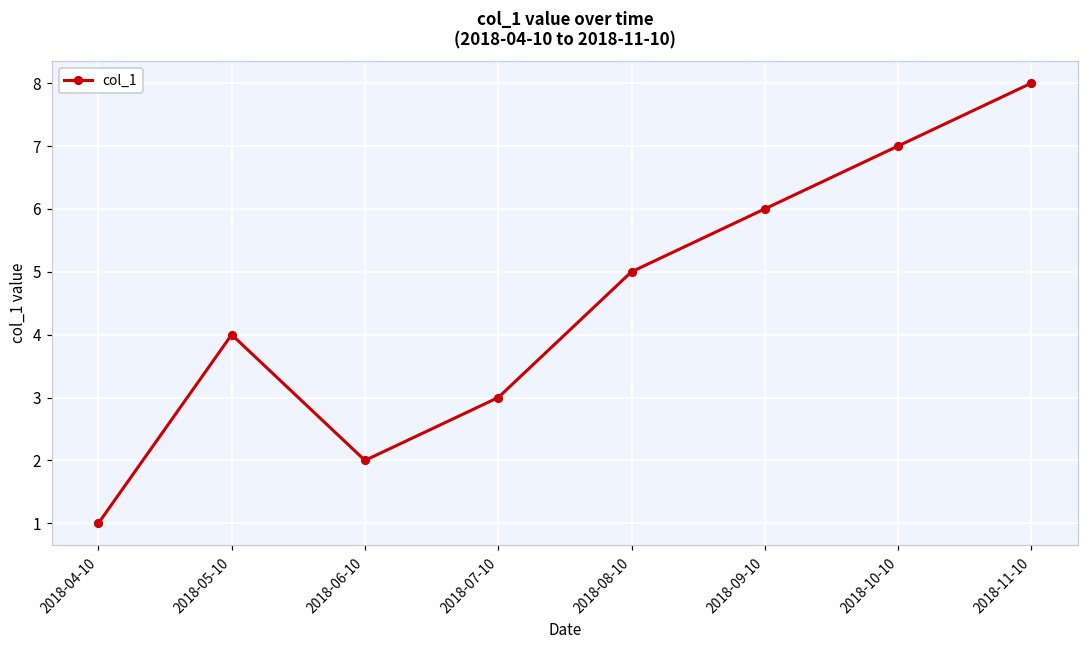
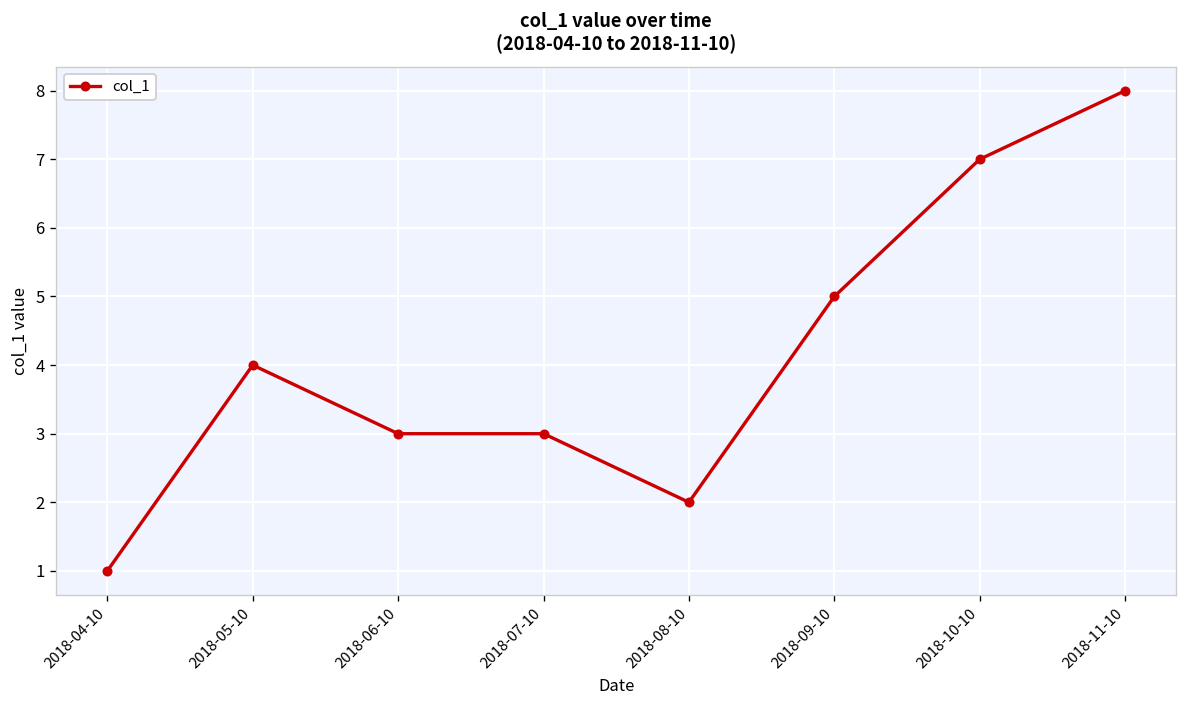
  {
    "2018-04-10": 1,
    "2018-05-10": 4,
-   "2018-06-10": 2,
+   "2018-06-10": 3,
    "2018-07-10": 3,
-   "2018-08-10": 5,
-   "2018-09-10": 6,
+   "2018-08-10": 2,
+   "2018-09-10": 5,
    "2018-10-10": 7,
    "2018-11-10": 8
  }
